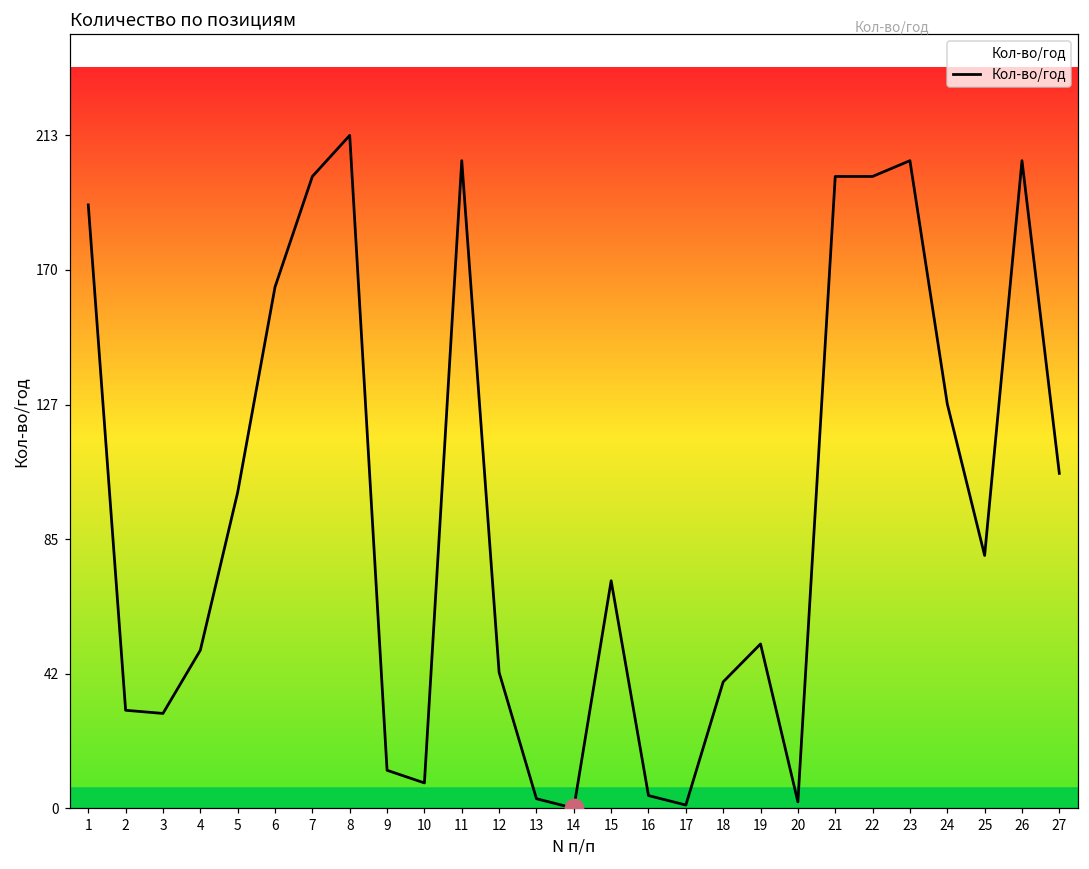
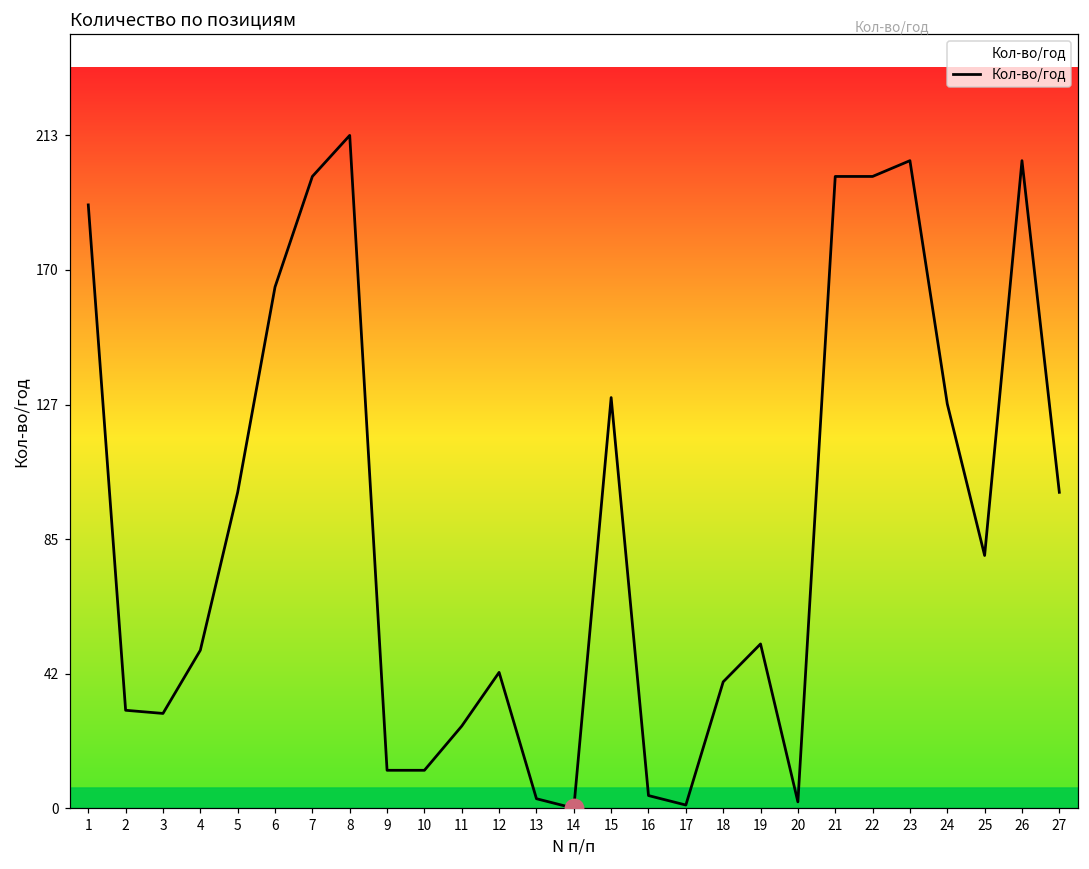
  {
    "Кол-во/год": {
      "1": 191,
      "2": 31,
      "3": 30,
      "4": 50,
      "5": 100,
      "6": 165,
      "7": 200,
      "8": 213,
      "9": 12,
-     "10": 8,
-     "11": 205,
+     "10": 12,
+     "11": 26,
      "12": 43,
-     "15": 72,
+     "15": 130,
      "18": 40,
      "19": 52,
      "21": 200,
      "22": 200,
      "23": 205,
      "24": 128,
      "25": 80,
      "26": 205,
-     "27": 106
+     "27": 100
    }
  }
